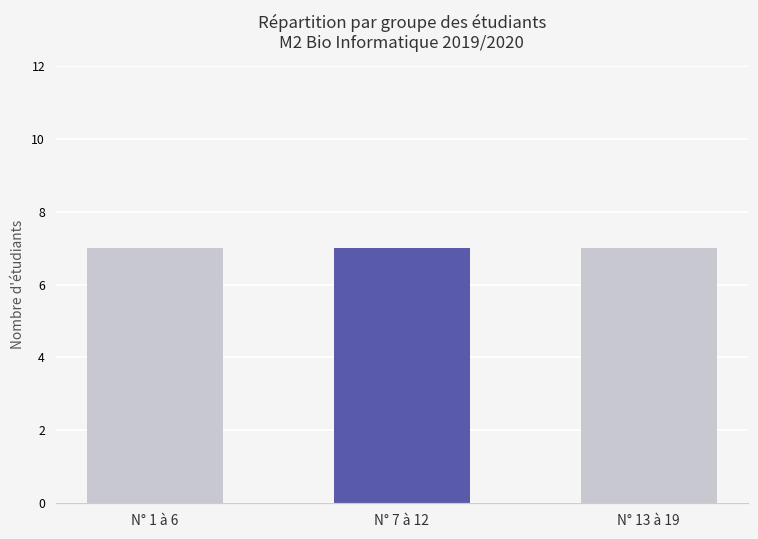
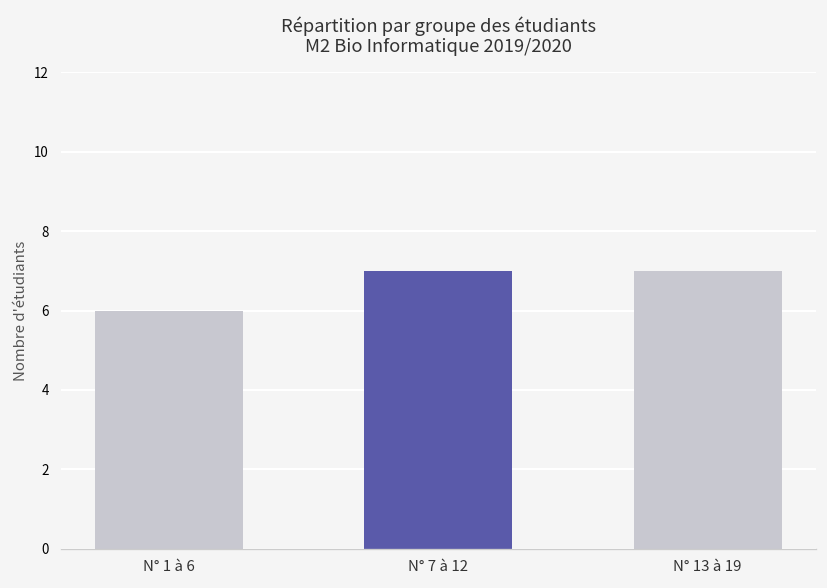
  {
-   "N° 1 à 6": 7,
+   "N° 1 à 6": 6,
    "N° 7 à 12": 7,
    "N° 13 à 19": 7
  }
